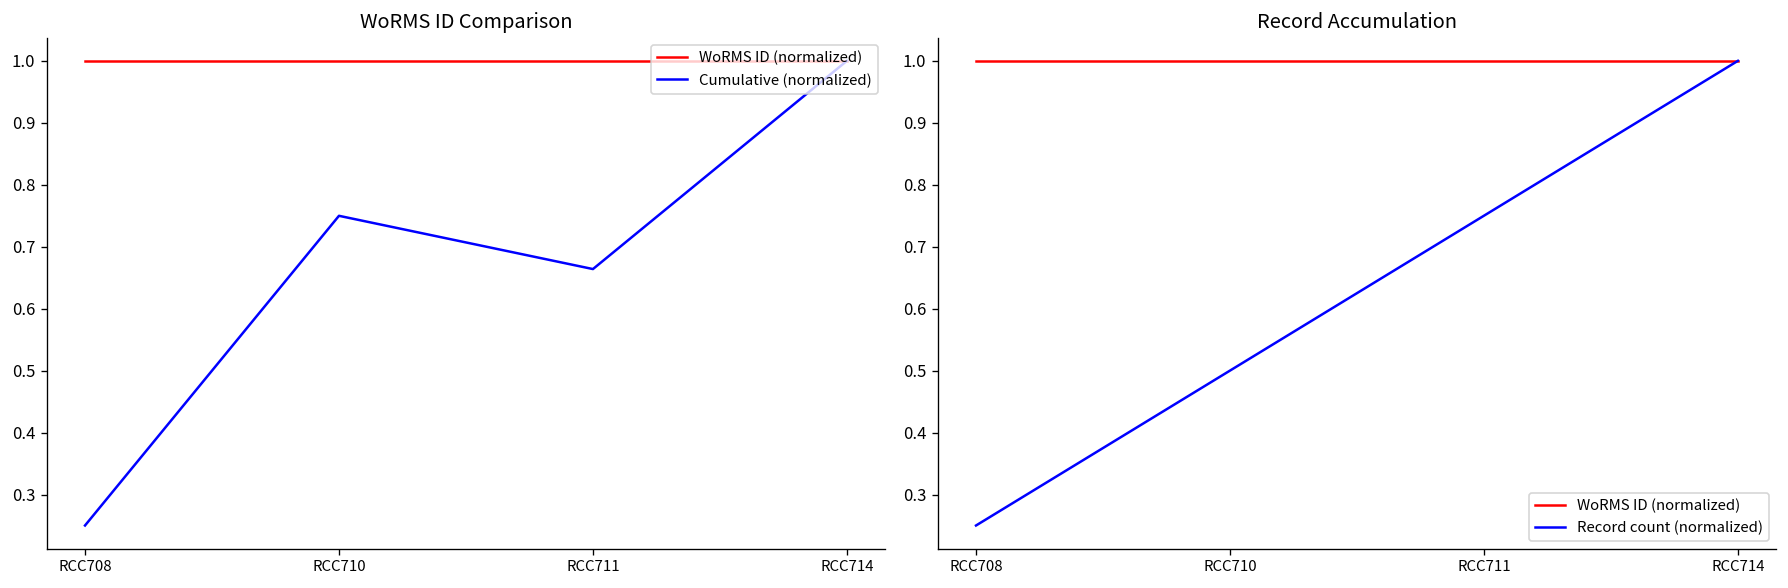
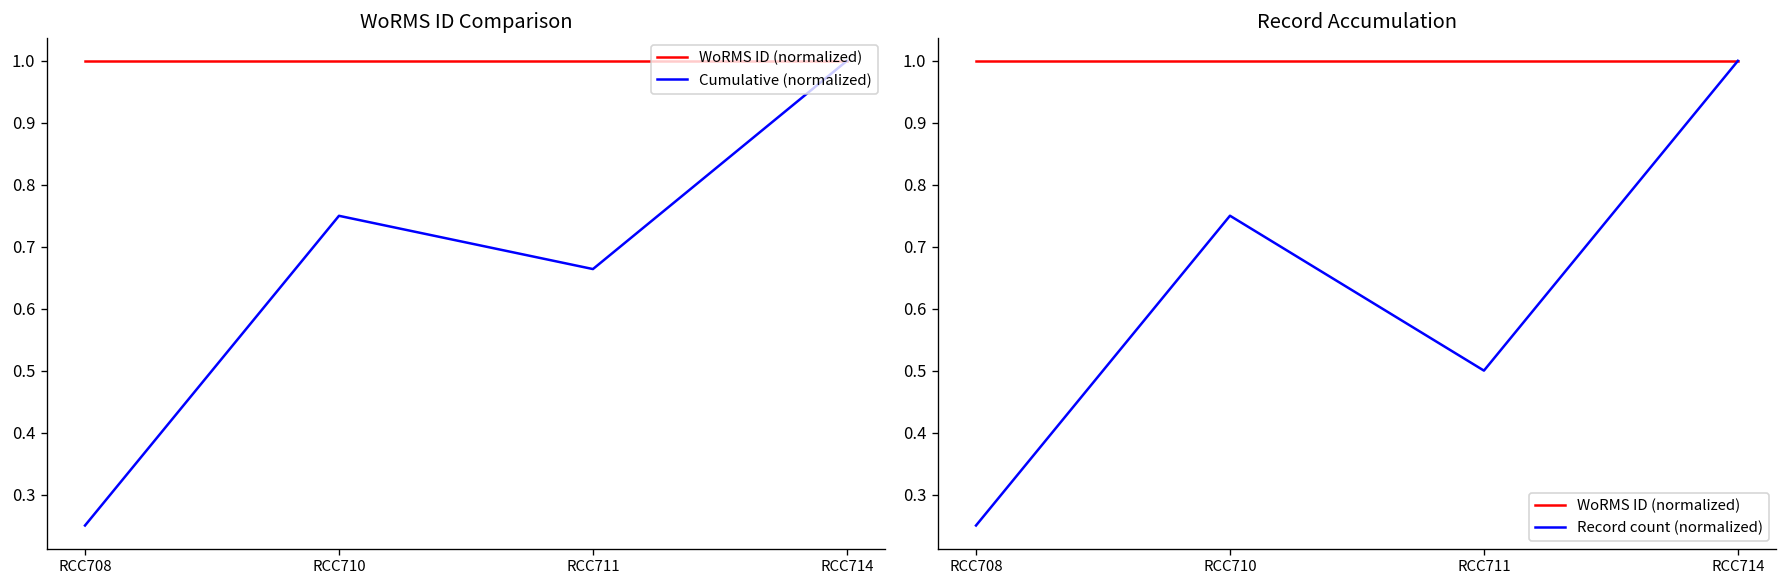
  {
    "WoRMS ID Comparison": {
      "WoRMS ID (normalized)": {
        "RCC708": 1.00,
        "RCC710": 1.00,
        "RCC711": 1.00
      },
      "Cumulative (normalized)": {
        "RCC708": 0.25,
        "RCC710": 0.75,
        "RCC711": 0.66
      }
    },
    "Record Accumulation": {
      "WoRMS ID (normalized)": {
        "RCC708": 1.00,
        "RCC710": 1.00,
        "RCC711": 1.00
      },
      "Record count (normalized)": {
        "RCC708": 0.25,
-       "RCC710": 0.50,
-       "RCC711": 0.75
+       "RCC710": 0.75,
+       "RCC711": 0.50
      }
    }
  }
